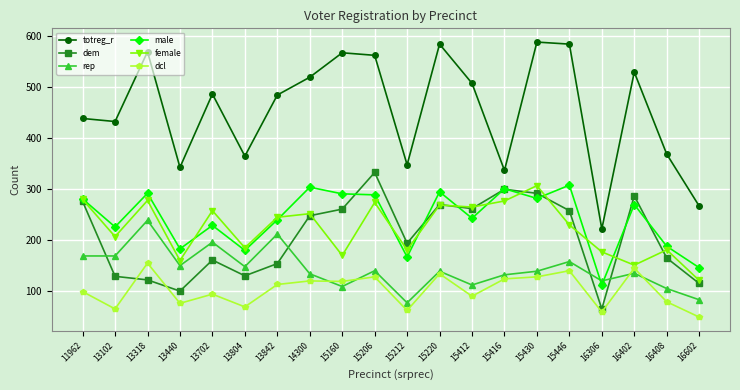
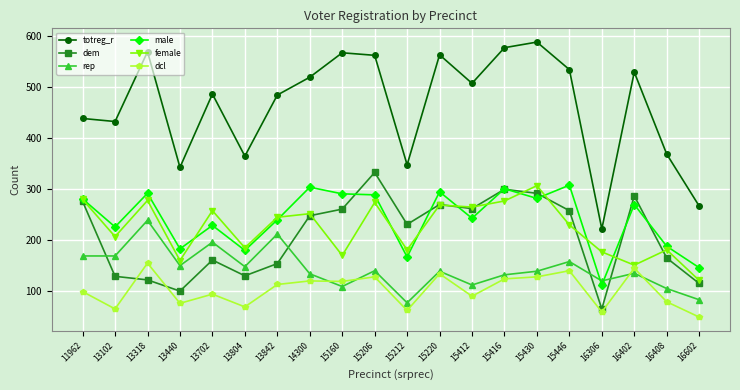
  {
    "totreg_r": {
      "11962": 440,
      "13102": 430,
      "13440": 340,
      "13702": 490,
      "13804": 370,
      "13842": 490,
      "14300": 520,
      "15160": 570,
      "15206": 560,
      "15212": 350,
-     "15220": 590,
+     "15220": 560,
      "15412": 510,
-     "15416": 340,
+     "15416": 580,
      "15430": 590,
-     "15446": 590,
+     "15446": 540,
      "16306": 220,
      "16402": 530,
      "16408": 370,
      "16602": 270
    },
    "dem": {
      "13102": 130,
      "13318": 120,
      "13440": 100,
      "13702": 160,
      "13804": 130,
      "13842": 150,
      "15160": 260,
      "15206": 330,
-     "15212": 190,
+     "15212": 230,
      "15430": 290,
      "15446": 260,
      "16306": 70,
      "16402": 290,
      "16408": 170,
      "16602": 120
    },
    "rep": {
      "11962": 170,
      "13102": 170,
      "13318": 240,
      "13440": 150,
      "13702": 200,
      "13804": 150,
      "13842": 210,
      "14300": 130,
      "15160": 110,
      "15206": 140,
      "15212": 80,
      "15220": 140,
      "15412": 110,
      "15416": 130,
      "15430": 140,
      "15446": 160,
      "16306": 120,
      "16402": 140,
      "16408": 110,
      "16602": 80
    },
    "male": {
      "13102": 230,
      "13318": 290,
      "13440": 180,
      "13702": 230,
      "13804": 180,
      "14300": 300,
      "15160": 290,
      "15206": 290,
      "15212": 170,
      "15220": 300,
      "15412": 240,
      "15430": 280,
      "15446": 310,
      "16306": 110,
      "16402": 270,
      "16408": 190,
      "16602": 150
    },
    "female": {
      "13102": 210,
      "13318": 280,
      "13440": 160,
      "13702": 260,
      "13804": 190,
      "15160": 170,
      "15206": 270,
      "15212": 180,
      "15416": 280,
      "15430": 310,
      "15446": 230,
      "16306": 180,
      "16402": 150,
      "16408": 180,
      "16602": 120
    },
    "dcl": {
      "11962": 100,
      "13102": 70,
      "13318": 160,
      "13440": 80,
      "13702": 90,
      "13804": 70,
      "13842": 110,
      "14300": 120,
      "15160": 120,
      "15206": 130,
      "15212": 60,
      "15220": 130,
      "15412": 90,
      "15416": 120,
      "15430": 130,
      "15446": 140,
      "16306": 60,
      "16402": 150,
      "16408": 80,
      "16602": 50
    }
  }
